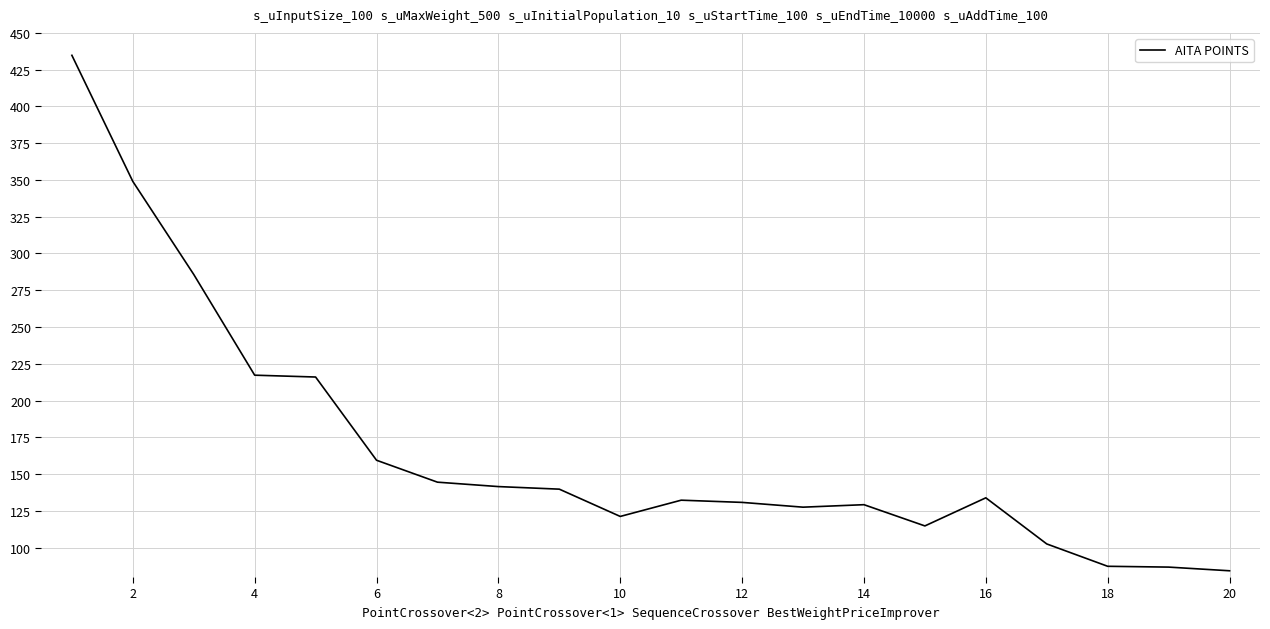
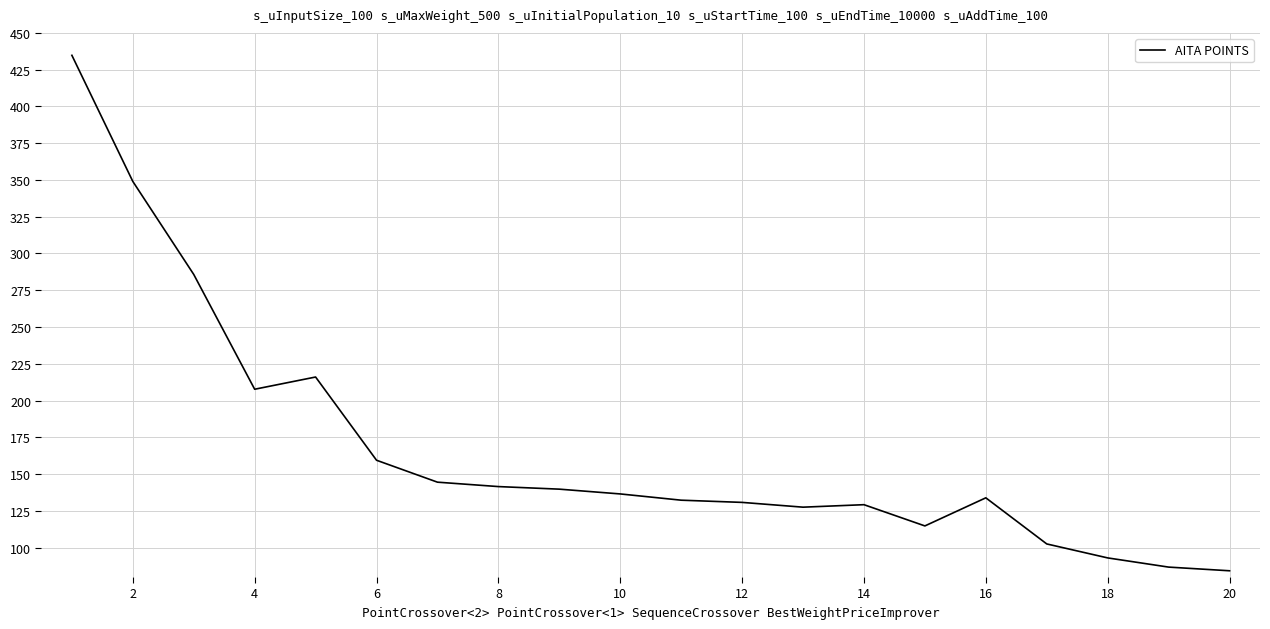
  {
    "2": 349,
-   "4": 217,
+   "4": 208,
    "6": 159,
    "8": 142,
-   "10": 121,
+   "10": 137,
    "12": 131,
    "14": 129,
    "16": 134,
-   "18": 87,
+   "18": 93,
    "20": 84
  }
